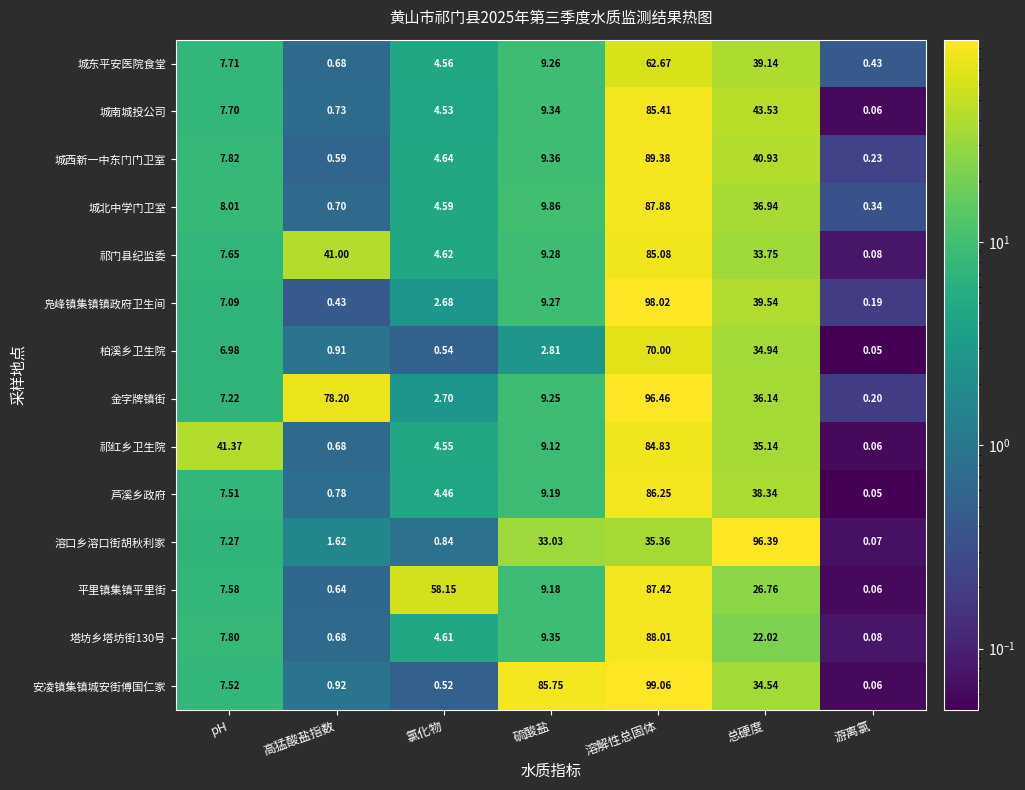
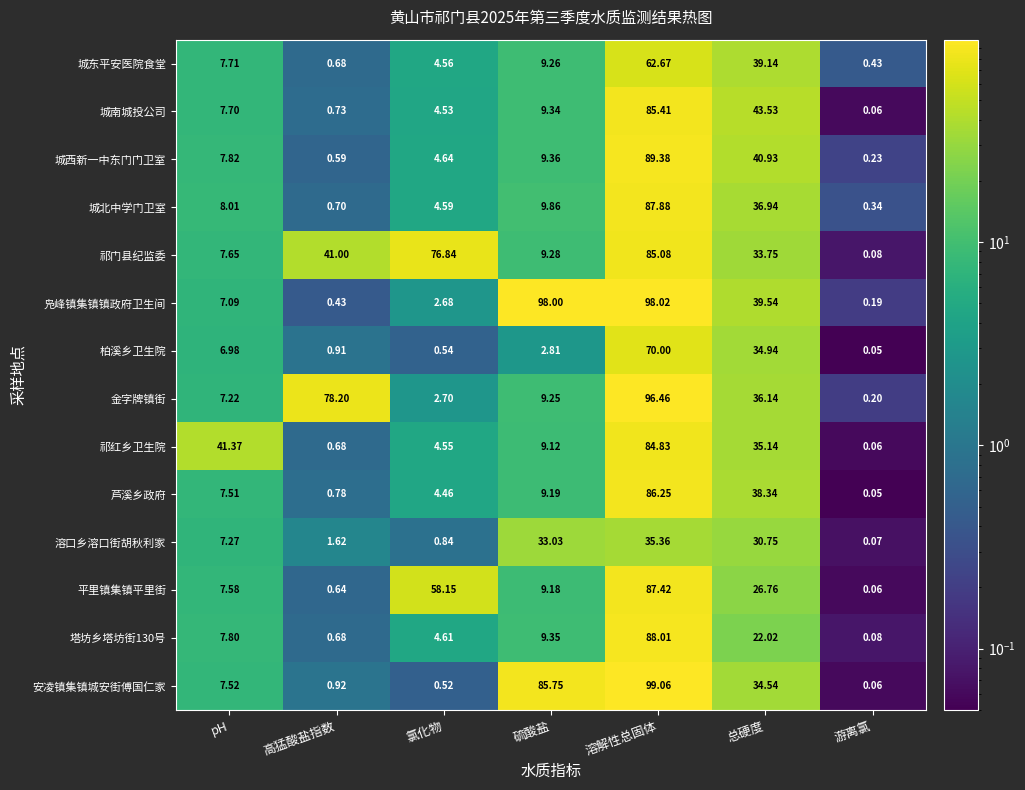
  {
    "城东平安医院食堂": {
      "pH": 7.71,
      "高猛酸盐指数": 0.68,
      "氯化物": 4.56,
      "硫酸盐": 9.26,
      "溶解性总固体": 62.67,
      "总硬度": 39.14,
      "游离氯": 0.43
    },
    "城南城投公司": {
      "pH": 7.70,
      "高猛酸盐指数": 0.73,
      "氯化物": 4.53,
      "硫酸盐": 9.34,
      "溶解性总固体": 85.41,
      "总硬度": 43.53,
      "游离氯": 0.06
    },
    "城西新一中东门门卫室": {
      "pH": 7.82,
      "高猛酸盐指数": 0.59,
      "氯化物": 4.64,
      "硫酸盐": 9.36,
      "溶解性总固体": 89.38,
      "总硬度": 40.93,
      "游离氯": 0.23
    },
    "城北中学门卫室": {
      "pH": 8.01,
      "高猛酸盐指数": 0.70,
      "氯化物": 4.59,
      "硫酸盐": 9.86,
      "溶解性总固体": 87.88,
      "总硬度": 36.94,
      "游离氯": 0.34
    },
    "祁门县纪监委": {
      "pH": 7.65,
      "高猛酸盐指数": 41.00,
-     "氯化物": 4.62,
+     "氯化物": 76.84,
      "硫酸盐": 9.28,
      "溶解性总固体": 85.08,
      "总硬度": 33.75,
      "游离氯": 0.08
    },
    "凫峰镇集镇镇政府卫生间": {
      "pH": 7.09,
      "高猛酸盐指数": 0.43,
      "氯化物": 2.68,
-     "硫酸盐": 9.27,
+     "硫酸盐": 98.00,
      "溶解性总固体": 98.02,
      "总硬度": 39.54,
      "游离氯": 0.19
    },
    "柏溪乡卫生院": {
      "pH": 6.98,
      "高猛酸盐指数": 0.91,
      "氯化物": 0.54,
      "硫酸盐": 2.81,
      "溶解性总固体": 70.00,
      "总硬度": 34.94,
      "游离氯": 0.05
    },
    "金字牌镇街": {
      "pH": 7.22,
      "高猛酸盐指数": 78.20,
      "氯化物": 2.70,
      "硫酸盐": 9.25,
      "溶解性总固体": 96.46,
      "总硬度": 36.14,
      "游离氯": 0.20
    },
    "祁红乡卫生院": {
      "pH": 41.37,
      "高猛酸盐指数": 0.68,
      "氯化物": 4.55,
      "硫酸盐": 9.12,
      "溶解性总固体": 84.83,
      "总硬度": 35.14,
      "游离氯": 0.06
    },
    "芦溪乡政府": {
      "pH": 7.51,
      "高猛酸盐指数": 0.78,
      "氯化物": 4.46,
      "硫酸盐": 9.19,
      "溶解性总固体": 86.25,
      "总硬度": 38.34,
      "游离氯": 0.05
    },
    "溶口乡溶口街胡秋利家": {
      "pH": 7.27,
      "高猛酸盐指数": 1.62,
      "氯化物": 0.84,
      "硫酸盐": 33.03,
      "溶解性总固体": 35.36,
-     "总硬度": 96.39,
+     "总硬度": 30.75,
      "游离氯": 0.07
    },
    "平里镇集镇平里街": {
      "pH": 7.58,
      "高猛酸盐指数": 0.64,
      "氯化物": 58.15,
      "硫酸盐": 9.18,
      "溶解性总固体": 87.42,
      "总硬度": 26.76,
      "游离氯": 0.06
    },
    "塔坊乡塔坊街130号": {
      "pH": 7.80,
      "高猛酸盐指数": 0.68,
      "氯化物": 4.61,
      "硫酸盐": 9.35,
      "溶解性总固体": 88.01,
      "总硬度": 22.02,
      "游离氯": 0.08
    },
    "安凌镇集镇城安街傅国仁家": {
      "pH": 7.52,
      "高猛酸盐指数": 0.92,
      "氯化物": 0.52,
      "硫酸盐": 85.75,
      "溶解性总固体": 99.06,
      "总硬度": 34.54,
      "游离氯": 0.06
    }
  }
